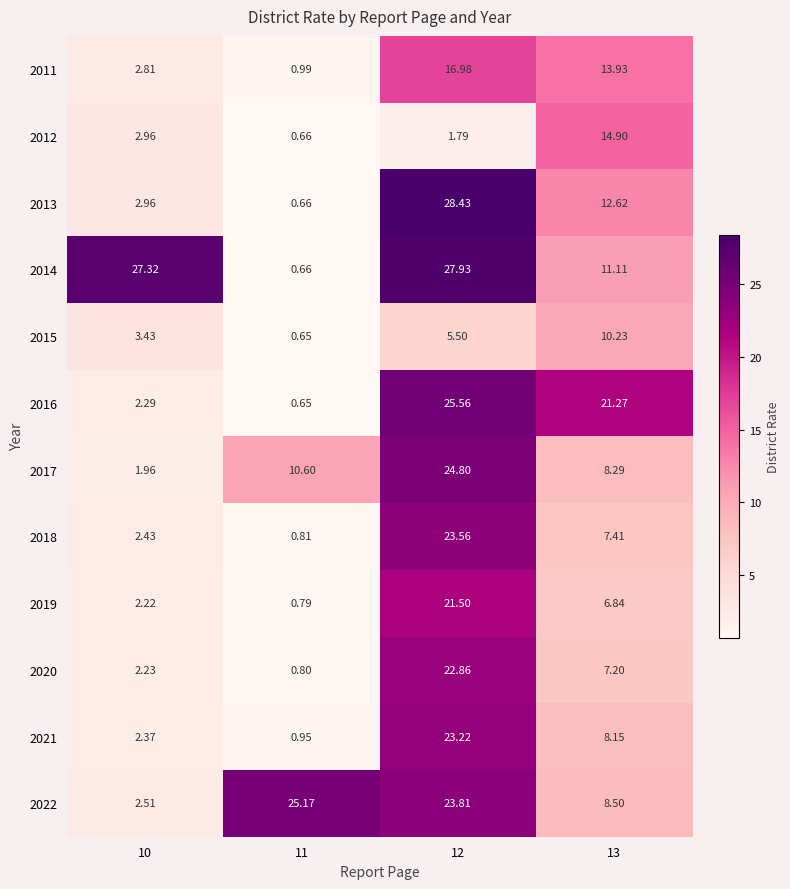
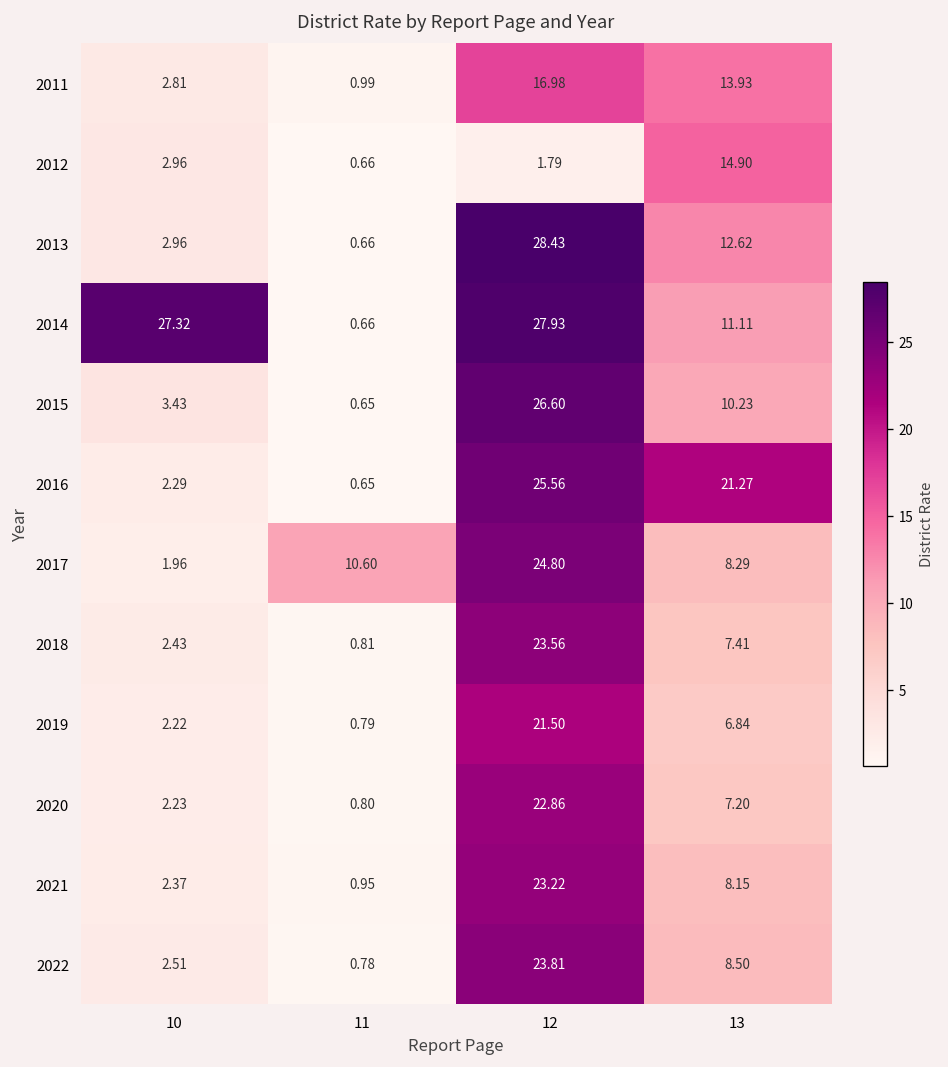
  {
    "2011": {
      "10": 2.81,
      "11": 0.99,
      "12": 16.98,
      "13": 13.93
    },
    "2012": {
      "10": 2.96,
      "11": 0.66,
      "12": 1.79,
      "13": 14.90
    },
    "2013": {
      "10": 2.96,
      "11": 0.66,
      "12": 28.43,
      "13": 12.62
    },
    "2014": {
      "10": 27.32,
      "11": 0.66,
      "12": 27.93,
      "13": 11.11
    },
    "2015": {
      "10": 3.43,
      "11": 0.65,
-     "12": 5.50,
+     "12": 26.60,
      "13": 10.23
    },
    "2016": {
      "10": 2.29,
      "11": 0.65,
      "12": 25.56,
      "13": 21.27
    },
    "2017": {
      "10": 1.96,
      "11": 10.60,
      "12": 24.80,
      "13": 8.29
    },
    "2018": {
      "10": 2.43,
      "11": 0.81,
      "12": 23.56,
      "13": 7.41
    },
    "2019": {
      "10": 2.22,
      "11": 0.79,
      "12": 21.50,
      "13": 6.84
    },
    "2020": {
      "10": 2.23,
      "11": 0.80,
      "12": 22.86,
      "13": 7.20
    },
    "2021": {
      "10": 2.37,
      "11": 0.95,
      "12": 23.22,
      "13": 8.15
    },
    "2022": {
      "10": 2.51,
-     "11": 25.17,
+     "11": 0.78,
      "12": 23.81,
      "13": 8.50
    }
  }
